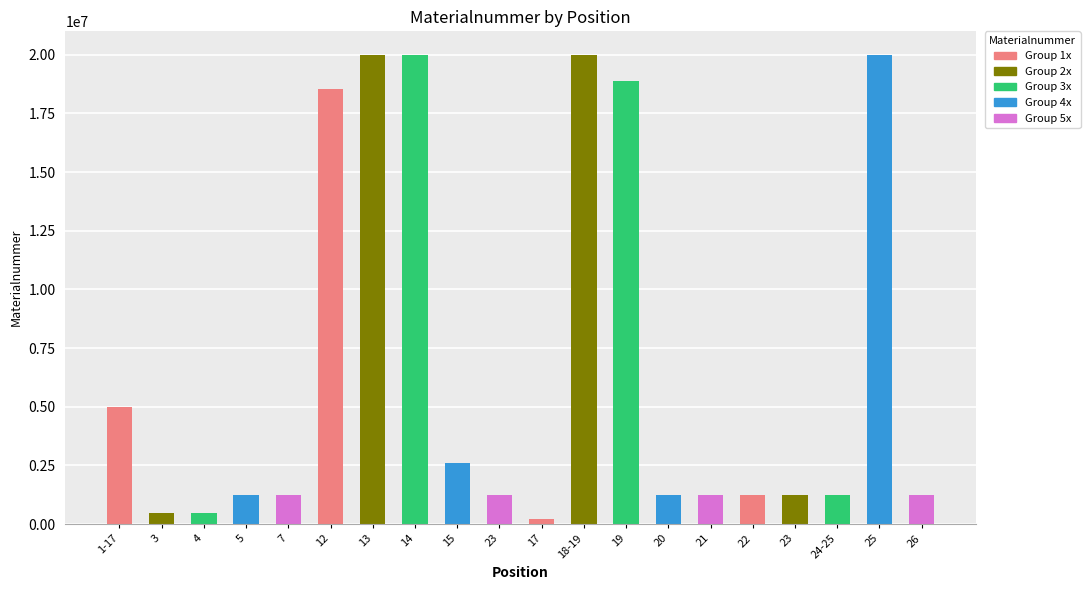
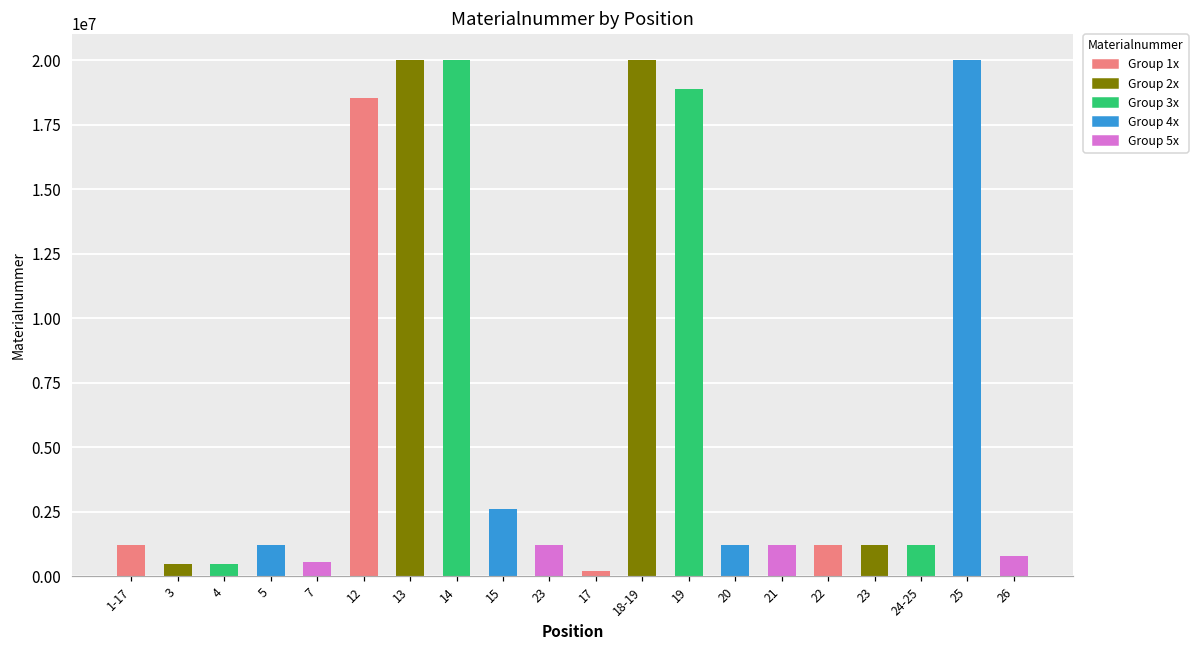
  {
-   "1-17": 5000000,
+   "1-17": 1200000,
    "3": 500000,
    "4": 500000,
    "5": 1200000,
-   "7": 1200000,
+   "7": 600000,
    "12": 18500000,
    "13": 20000000,
    "14": 20000000,
    "15": 2600000,
    "17": 200000,
    "18-19": 20000000,
    "19": 18900000,
    "20": 1200000,
    "21": 1200000,
    "22": 1200000,
    "24-25": 1200000,
    "25": 20000000,
-   "26": 1200000
+   "26": 800000
  }
